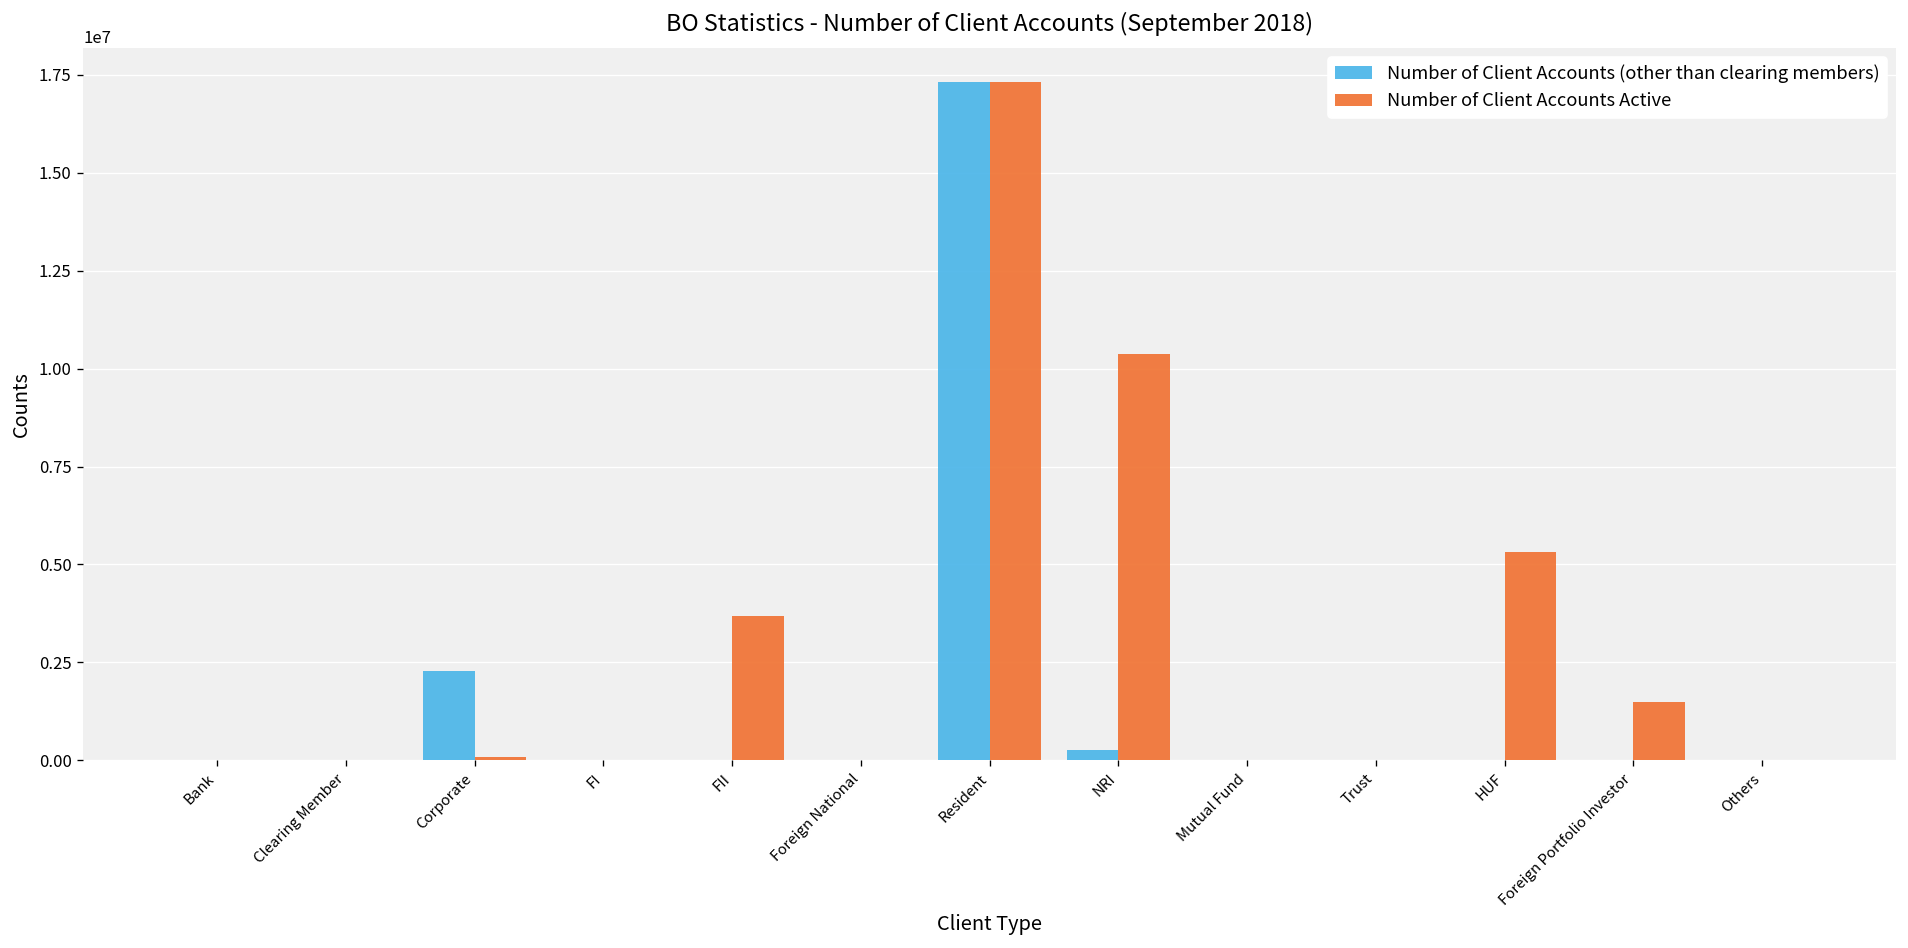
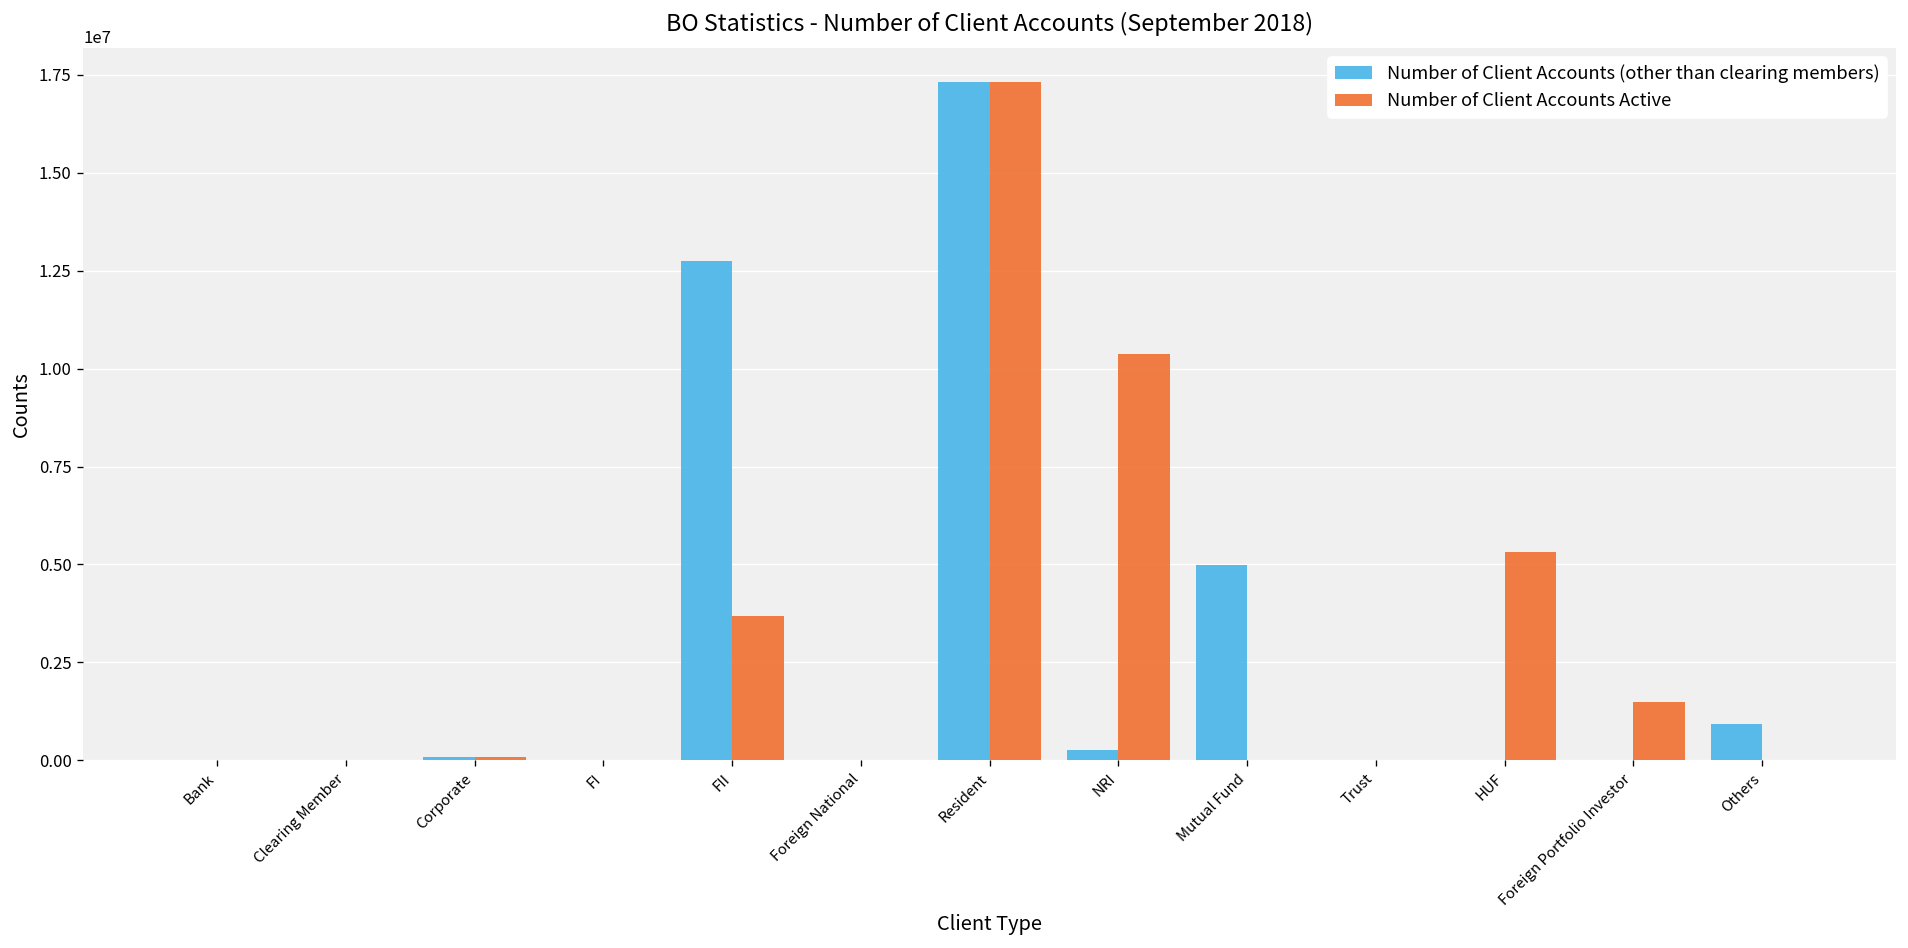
  {
    "Number of Client Accounts (other than clearing members)": {
-     "Corporate": 2300000,
-     "FII": 0,
+     "Corporate": 100000,
+     "FII": 12800000,
      "Resident": 17300000,
      "NRI": 300000,
-     "Mutual Fund": 0,
-     "Others": 0
+     "Mutual Fund": 5000000,
+     "Others": 900000
    },
    "Number of Client Accounts Active": {
      "Corporate": 100000,
      "FII": 3700000,
      "Resident": 17300000,
      "NRI": 10400000,
      "HUF": 5300000,
      "Foreign Portfolio Investor": 1500000
    }
  }
